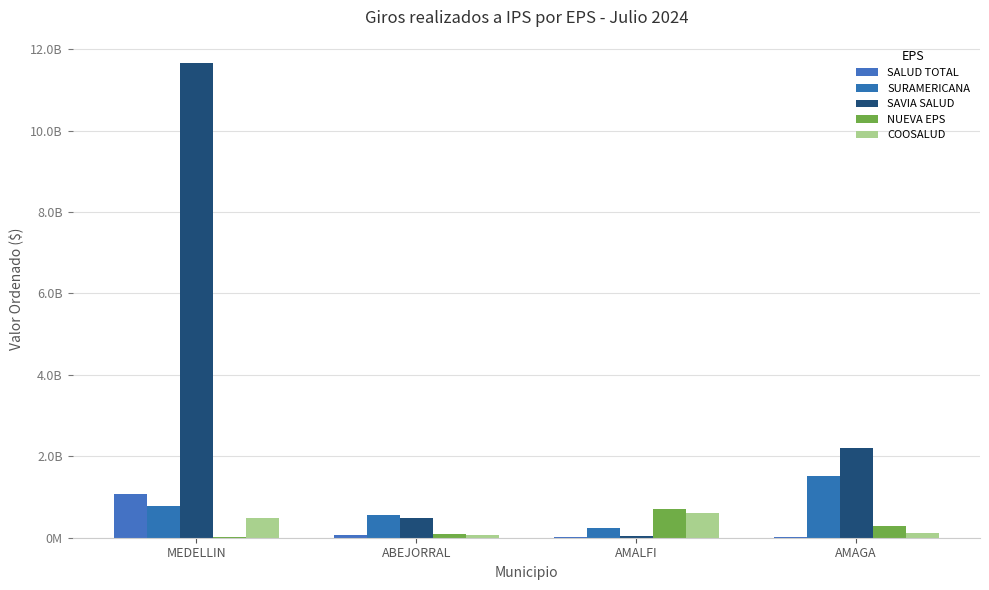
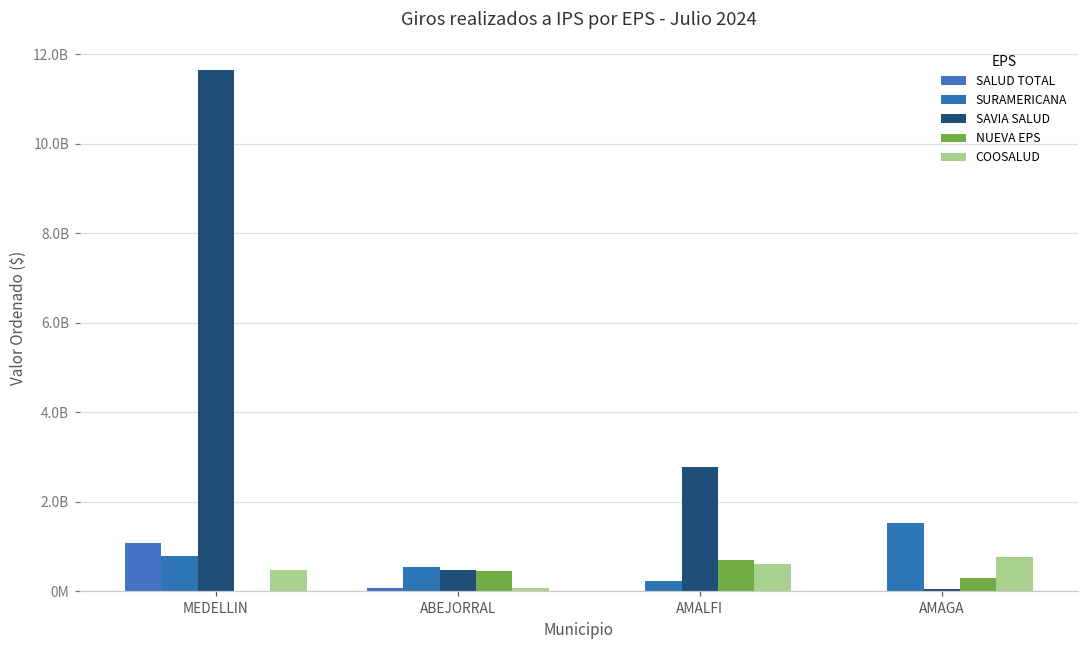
  {
    "SAVIA SALUD": {
      "MEDELLIN": 11700000000,
      "ABEJORRAL": 500000000,
-     "AMALFI": 0,
-     "AMAGA": 2200000000
+     "AMALFI": 2800000000,
+     "AMAGA": 100000000
    },
    "NUEVA EPS": {
-     "ABEJORRAL": 100000000,
+     "ABEJORRAL": 500000000,
      "AMALFI": 700000000,
      "AMAGA": 300000000
    },
    "COOSALUD": {
      "MEDELLIN": 500000000,
      "ABEJORRAL": 100000000,
      "AMALFI": 600000000,
-     "AMAGA": 100000000
+     "AMAGA": 800000000
    }
  }
